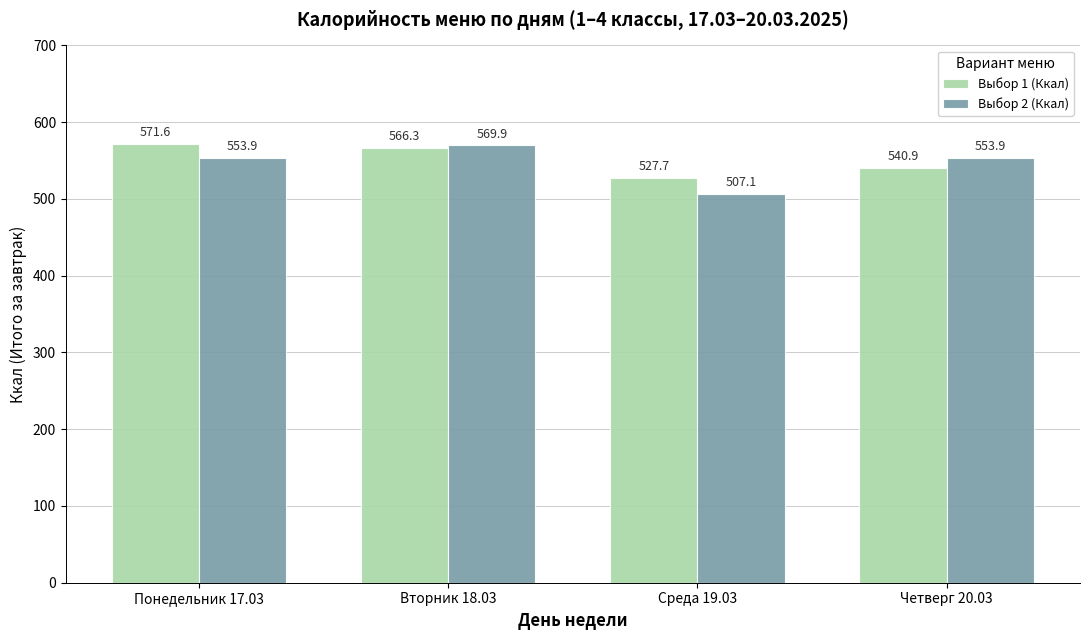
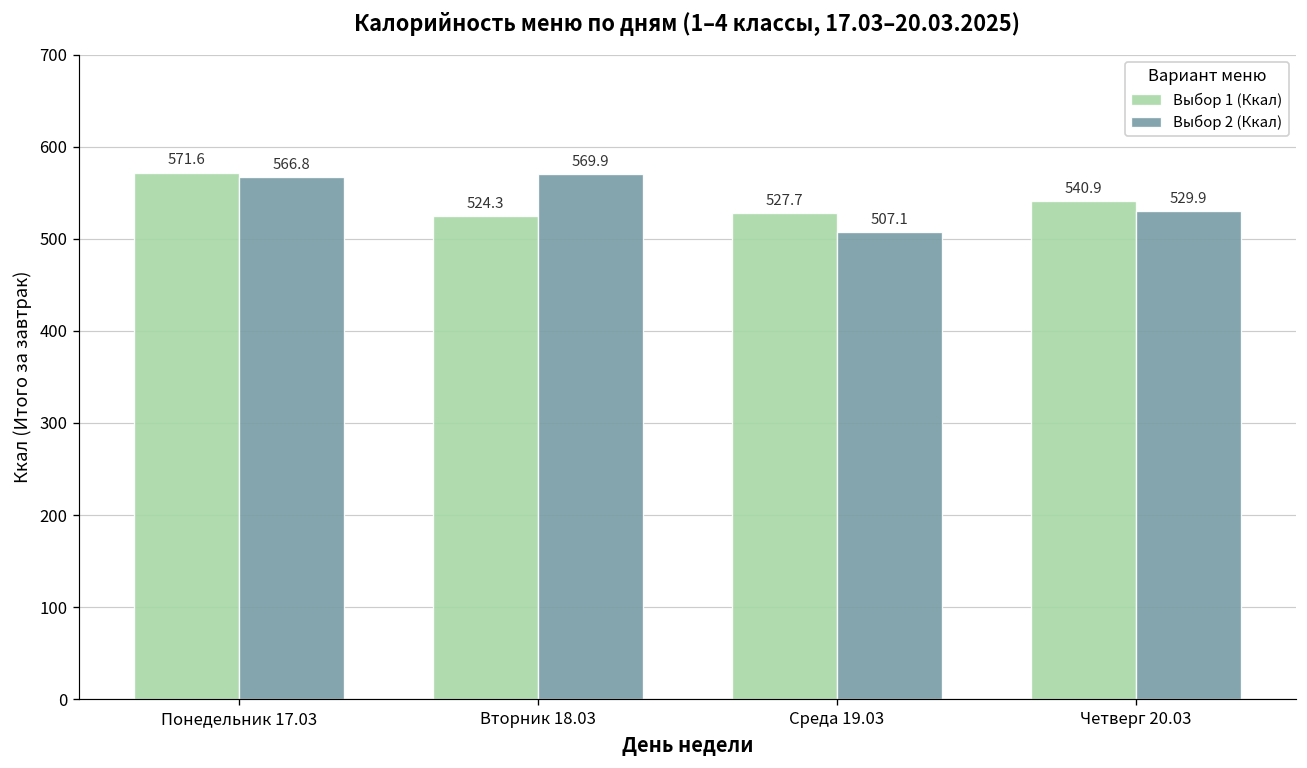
  {
    "Выбор 1 (Ккал)": {
      "Понедельник 17.03": 571.6,
-     "Вторник 18.03": 566.3,
+     "Вторник 18.03": 524.3,
      "Среда 19.03": 527.7,
      "Четверг 20.03": 540.9
    },
    "Выбор 2 (Ккал)": {
-     "Понедельник 17.03": 553.9,
+     "Понедельник 17.03": 566.8,
      "Вторник 18.03": 569.9,
      "Среда 19.03": 507.1,
-     "Четверг 20.03": 553.9
+     "Четверг 20.03": 529.9
    }
  }
